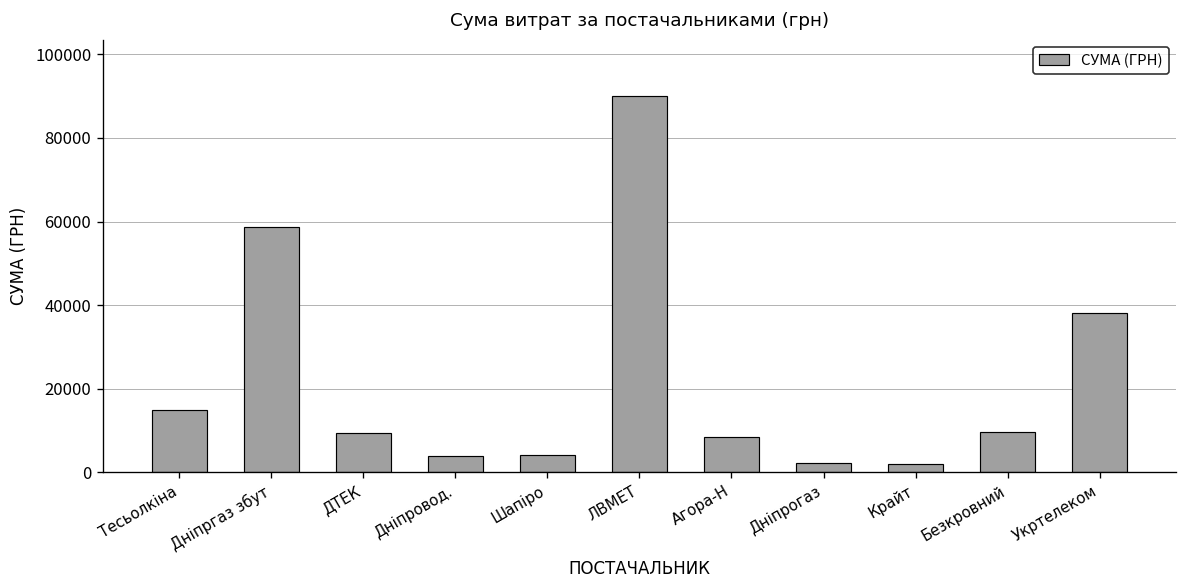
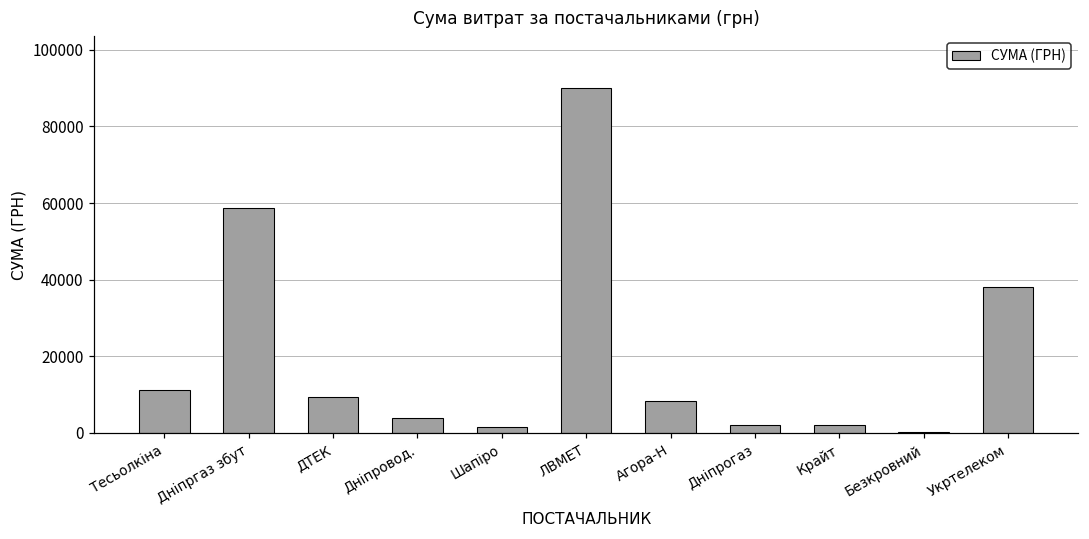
  {
-   "Тесьолкіна": 15000,
+   "Тесьолкіна": 11000,
    "Дніпргаз збут": 59000,
    "ДТЕК": 9000,
    "Дніпровод.": 4000,
-   "Шапіро": 4000,
+   "Шапіро": 2000,
    "ЛВМЕТ": 90000,
    "Агора-Н": 8000,
    "Дніпрогаз": 2000,
    "Крайт": 2000,
-   "Безкровний": 10000,
+   "Безкровний": 0,
    "Укртелеком": 38000
  }
